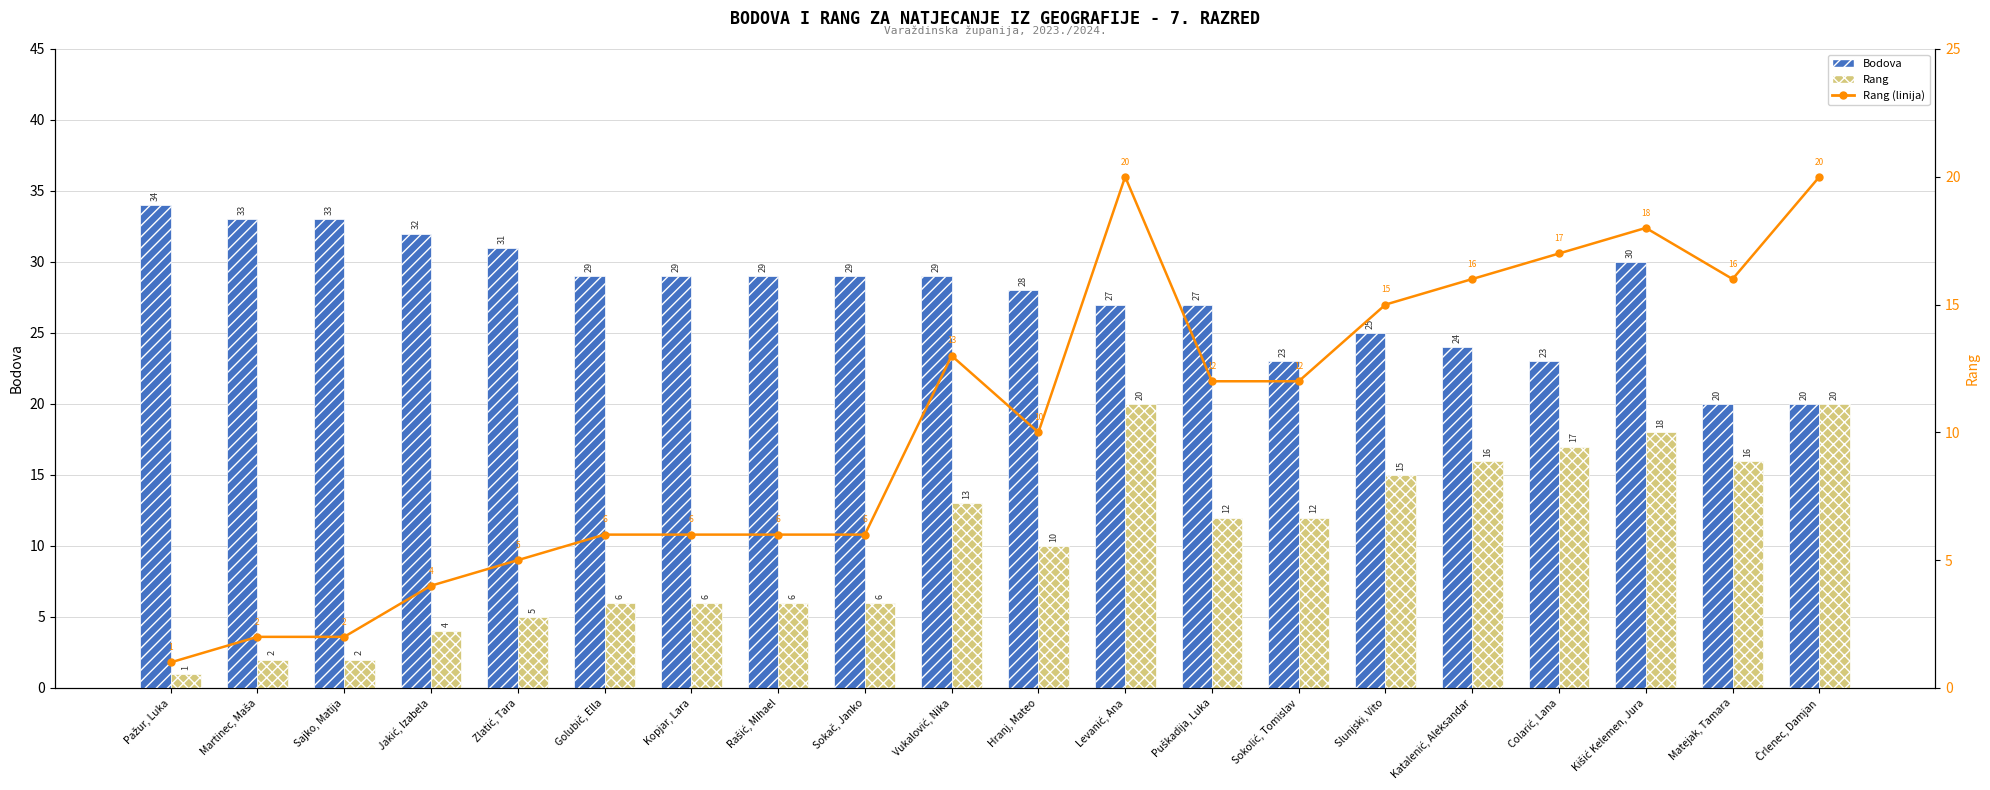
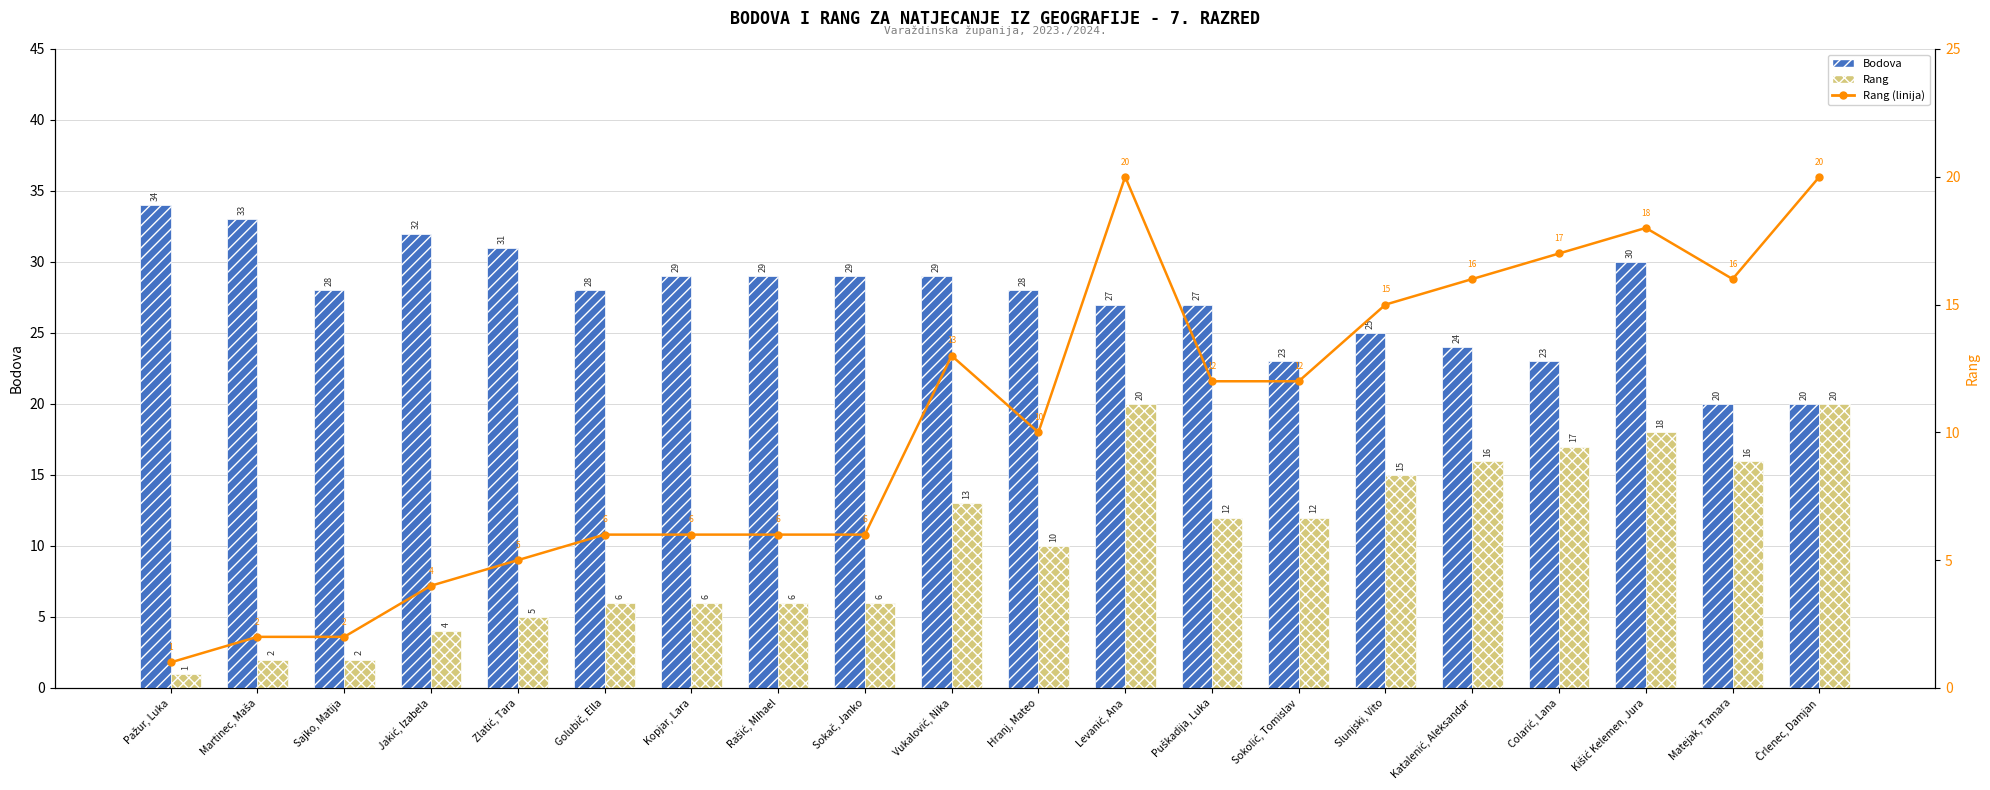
  {
    "Bodova": {
      "Pažur, Luka": 34,
      "Martinec, Maša": 33,
-     "Sajko, Matija": 33,
+     "Sajko, Matija": 28,
      "Jakić, Izabela": 32,
      "Zlatić, Tara": 31,
-     "Golubič, Ella": 29,
+     "Golubič, Ella": 28,
      "Kopjar, Lara": 29,
      "Rašić, Mihael": 29,
      "Sokač, Janko": 29,
      "Vukalović, Nika": 29,
      "Hranj, Mateo": 28,
      "Levanić, Ana": 27,
      "Puškadija, Luka": 27,
      "Sokolić, Tomislav": 23,
      "Slunjski, Vito": 25,
      "Katalenić, Aleksandar": 24,
      "Colarić, Lana": 23,
      "Kišić Kelemen, Jura": 30,
      "Matejak, Tamara": 20,
      "Črlenec, Damjan": 20
    },
    "Rang": {
      "Pažur, Luka": 1,
      "Martinec, Maša": 2,
      "Sajko, Matija": 2,
      "Jakić, Izabela": 4,
      "Zlatić, Tara": 5,
      "Golubič, Ella": 6,
      "Kopjar, Lara": 6,
      "Rašić, Mihael": 6,
      "Sokač, Janko": 6,
      "Vukalović, Nika": 13,
      "Hranj, Mateo": 10,
      "Levanić, Ana": 20,
      "Puškadija, Luka": 12,
      "Sokolić, Tomislav": 12,
      "Slunjski, Vito": 15,
      "Katalenić, Aleksandar": 16,
      "Colarić, Lana": 17,
      "Kišić Kelemen, Jura": 18,
      "Matejak, Tamara": 16,
      "Črlenec, Damjan": 20
    },
    "Rang (linija)": {
      "Pažur, Luka": 1,
      "Martinec, Maša": 2,
      "Sajko, Matija": 2,
      "Jakić, Izabela": 4,
      "Zlatić, Tara": 5,
      "Golubič, Ella": 6,
      "Kopjar, Lara": 6,
      "Rašić, Mihael": 6,
      "Sokač, Janko": 6,
      "Vukalović, Nika": 13,
      "Hranj, Mateo": 10,
      "Levanić, Ana": 20,
      "Puškadija, Luka": 12,
      "Sokolić, Tomislav": 12,
      "Slunjski, Vito": 15,
      "Katalenić, Aleksandar": 16,
      "Colarić, Lana": 17,
      "Kišić Kelemen, Jura": 18,
      "Matejak, Tamara": 16,
      "Črlenec, Damjan": 20
    }
  }
